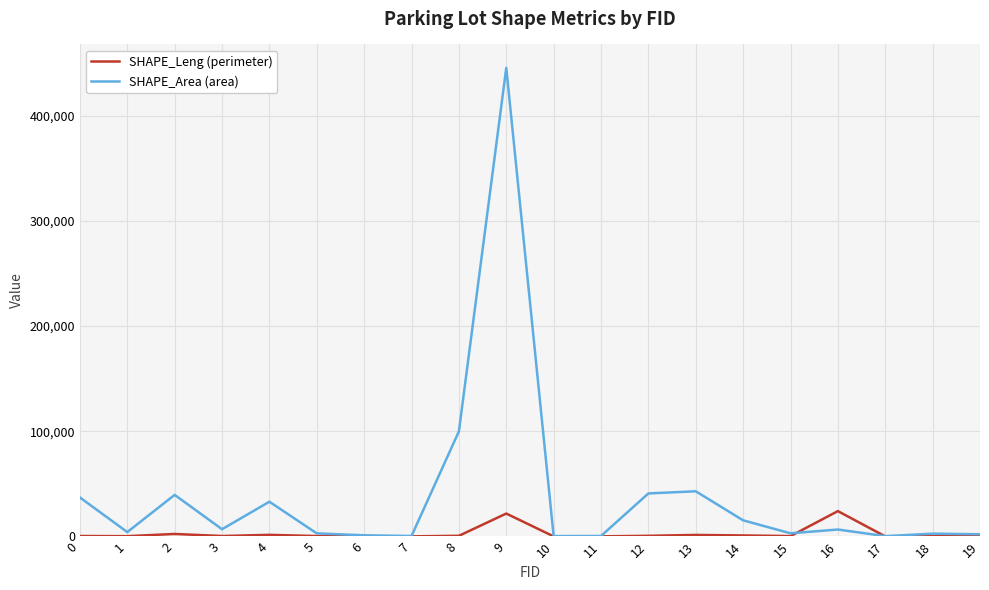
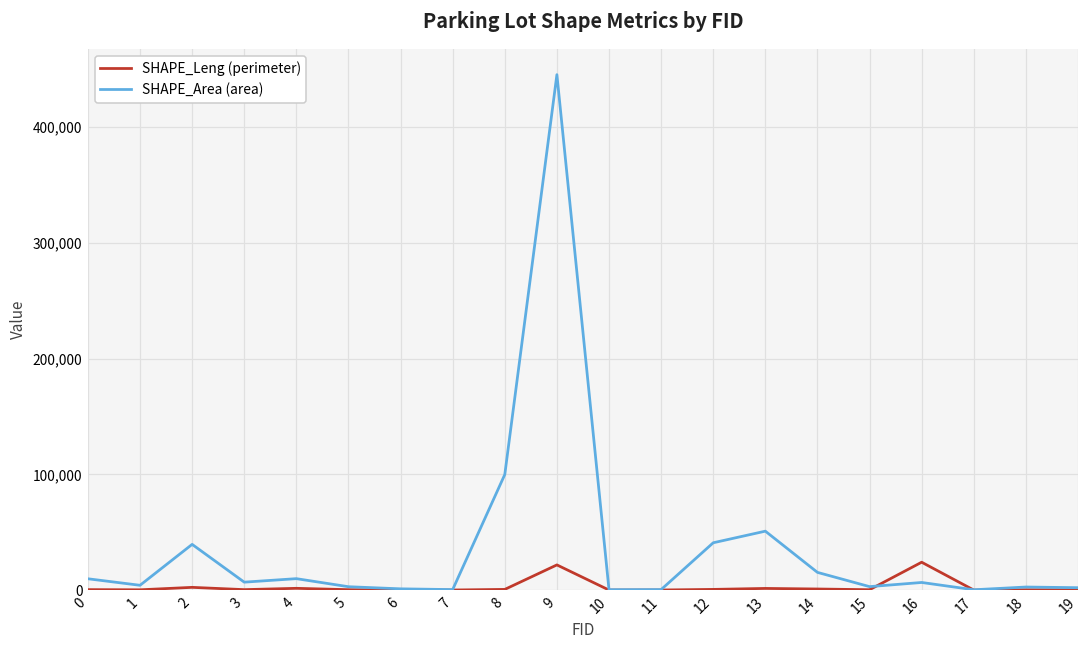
  {
    "SHAPE_Leng (perimeter)": {
      "0": "0",
      "1": "0",
      "2": "2,000",
      "3": "0",
      "4": "2,000",
      "5": "0",
      "8": "1,000",
      "9": "22,000",
      "12": "1,000",
      "13": "1,000",
      "14": "1,000",
      "15": "0",
      "16": "24,000"
    },
    "SHAPE_Area (area)": {
-     "0": "37,000",
+     "0": "10,000",
      "1": "4,000",
      "2": "40,000",
      "3": "7,000",
-     "4": "33,000",
+     "4": "10,000",
      "5": "3,000",
      "8": "100,000",
      "9": "445,000",
      "12": "41,000",
-     "13": "43,000",
+     "13": "51,000",
      "14": "15,000",
      "15": "3,000",
      "16": "7,000"
    }
  }
